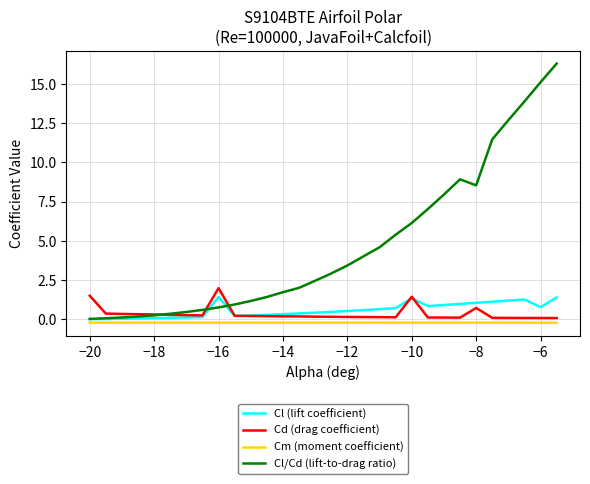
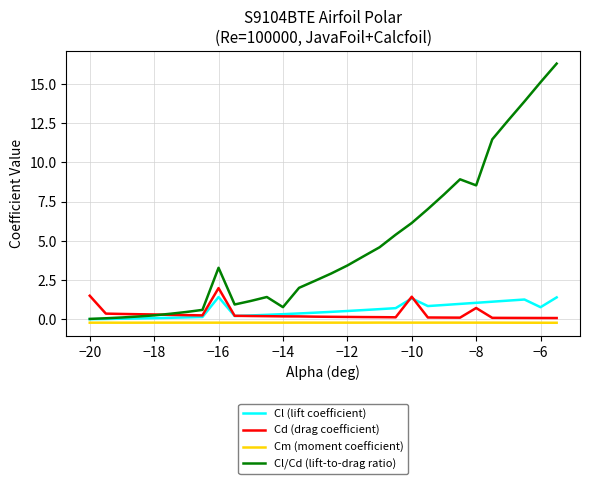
  {
    "Cl (lift coefficient)": {
      "−18": 0.1,
      "−16": 1.4,
      "−12": 0.5,
      "−8": 1.1,
      "−6": 0.8
    },
    "Cd (drag coefficient)": {
      "−20": 1.5,
      "−16": 2.0,
      "−12": 0.2,
      "−8": 0.7,
      "−6": 0.1
    },
    "Cm (moment coefficient)": {
      "−20": -0.2,
      "−18": -0.2,
      "−16": -0.2,
      "−14": -0.2,
      "−12": -0.2,
      "−10": -0.2,
      "−8": -0.2,
      "−6": -0.2
    },
    "Cl/Cd (lift-to-drag ratio)": {
-     "−16": 0.8,
-     "−14": 1.7,
+     "−16": 3.3,
+     "−14": 0.8,
      "−12": 3.4,
      "−10": 6.1,
      "−8": 8.5,
      "−6": 15.1
    }
  }
